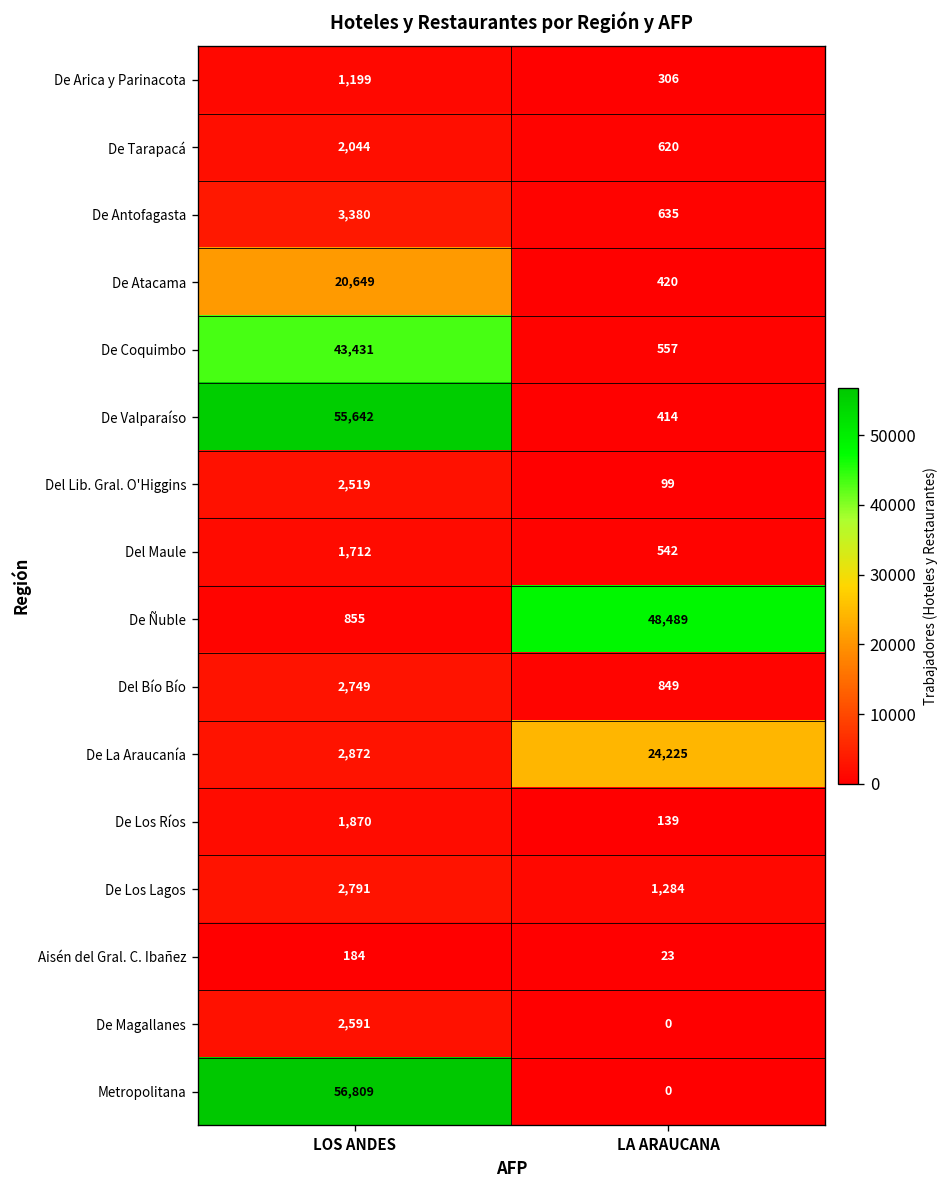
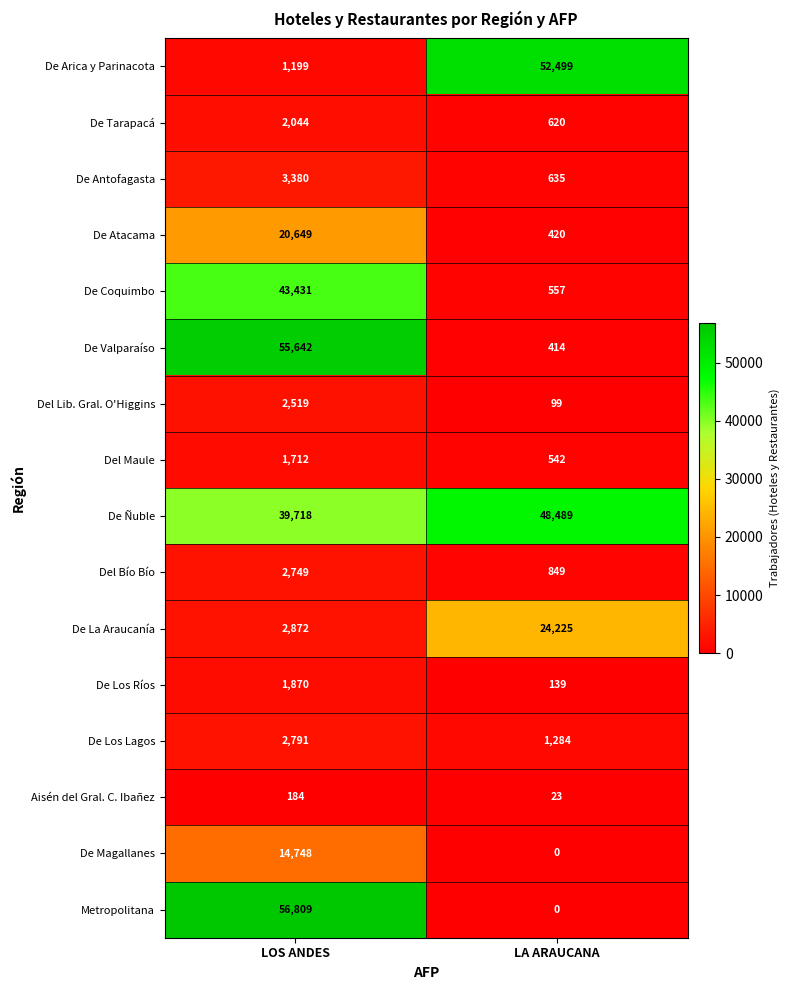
  {
    "De Arica y Parinacota": {
      "LOS ANDES": "1,199",
-     "LA ARAUCANA": "306"
+     "LA ARAUCANA": "52,499"
    },
    "De Tarapacá": {
      "LOS ANDES": "2,044",
      "LA ARAUCANA": "620"
    },
    "De Antofagasta": {
      "LOS ANDES": "3,380",
      "LA ARAUCANA": "635"
    },
    "De Atacama": {
      "LOS ANDES": "20,649",
      "LA ARAUCANA": "420"
    },
    "De Coquimbo": {
      "LOS ANDES": "43,431",
      "LA ARAUCANA": "557"
    },
    "De Valparaíso": {
      "LOS ANDES": "55,642",
      "LA ARAUCANA": "414"
    },
    "Del Lib. Gral. O'Higgins": {
      "LOS ANDES": "2,519",
      "LA ARAUCANA": "99"
    },
    "Del Maule": {
      "LOS ANDES": "1,712",
      "LA ARAUCANA": "542"
    },
    "De Ñuble": {
-     "LOS ANDES": "855",
+     "LOS ANDES": "39,718",
      "LA ARAUCANA": "48,489"
    },
    "Del Bío Bío": {
      "LOS ANDES": "2,749",
      "LA ARAUCANA": "849"
    },
    "De La Araucanía": {
      "LOS ANDES": "2,872",
      "LA ARAUCANA": "24,225"
    },
    "De Los Ríos": {
      "LOS ANDES": "1,870",
      "LA ARAUCANA": "139"
    },
    "De Los Lagos": {
      "LOS ANDES": "2,791",
      "LA ARAUCANA": "1,284"
    },
    "Aisén del Gral. C. Ibañez": {
      "LOS ANDES": "184",
      "LA ARAUCANA": "23"
    },
    "De Magallanes": {
-     "LOS ANDES": "2,591",
+     "LOS ANDES": "14,748",
      "LA ARAUCANA": "0"
    },
    "Metropolitana": {
      "LOS ANDES": "56,809",
      "LA ARAUCANA": "0"
    }
  }
